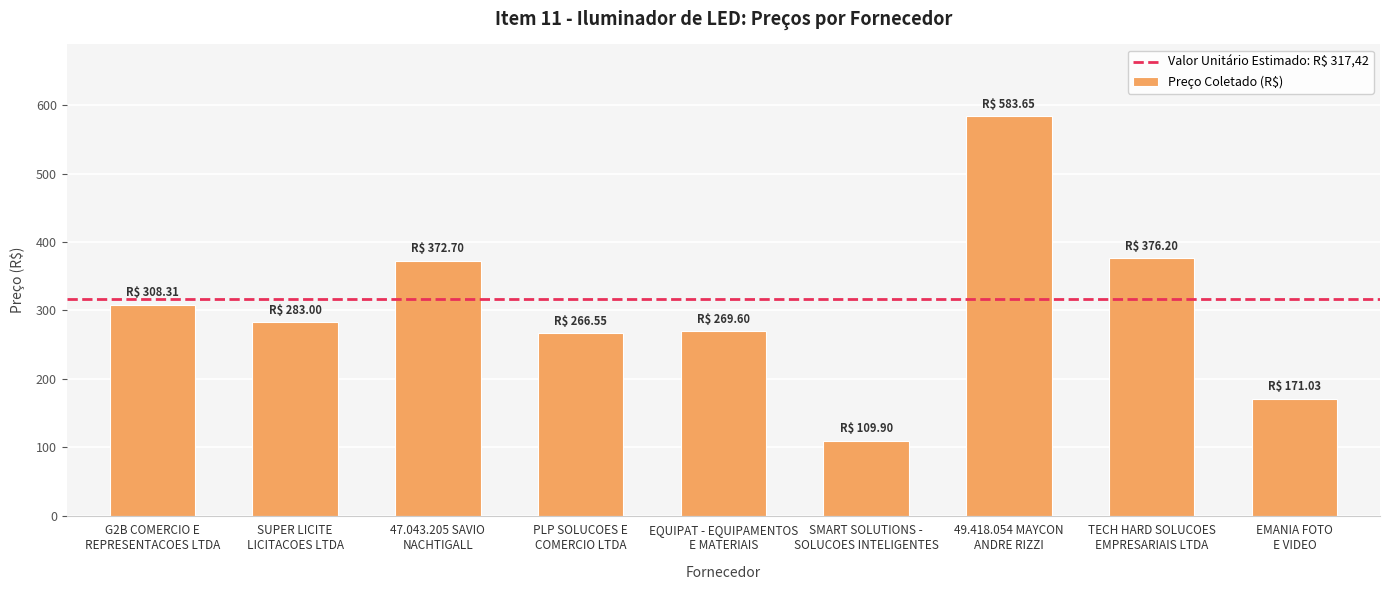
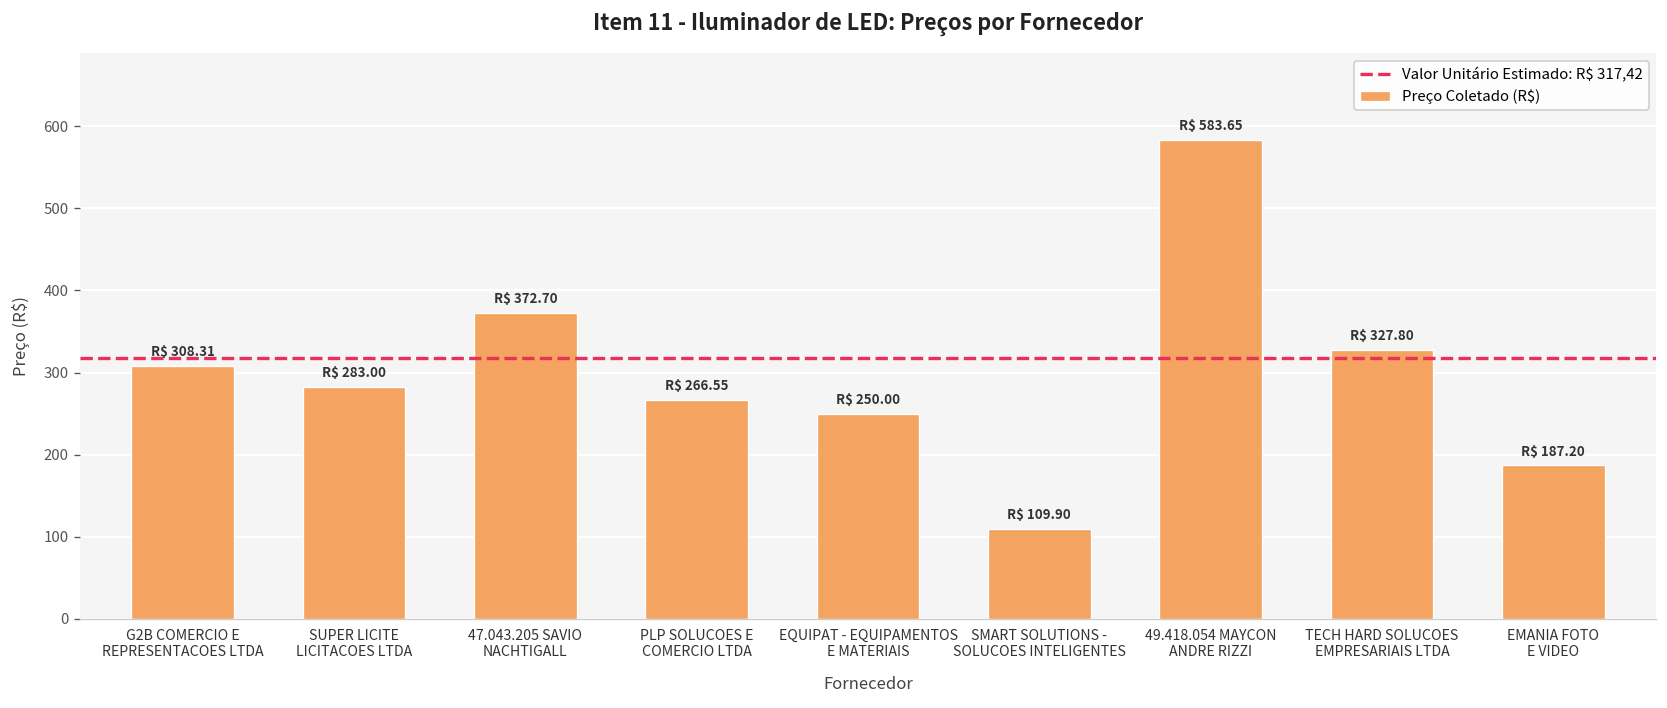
  {
    "G2B COMERCIO E REPRESENTACOES LTDA": 308.31,
    "SUPER LICITE LICITACOES LTDA": 283.00,
    "47.043.205 SAVIO NACHTIGALL": 372.70,
    "PLP SOLUCOES E COMERCIO LTDA": 266.55,
-   "EQUIPAT - EQUIPAMENTOS E MATERIAIS": 269.60,
+   "EQUIPAT - EQUIPAMENTOS E MATERIAIS": 250.00,
    "SMART SOLUTIONS - SOLUCOES INTELIGENTES": 109.90,
    "49.418.054 MAYCON ANDRE RIZZI": 583.65,
-   "TECH HARD SOLUCOES EMPRESARIAIS LTDA": 376.20,
-   "EMANIA FOTO E VIDEO": 171.03
+   "TECH HARD SOLUCOES EMPRESARIAIS LTDA": 327.80,
+   "EMANIA FOTO E VIDEO": 187.20
  }
